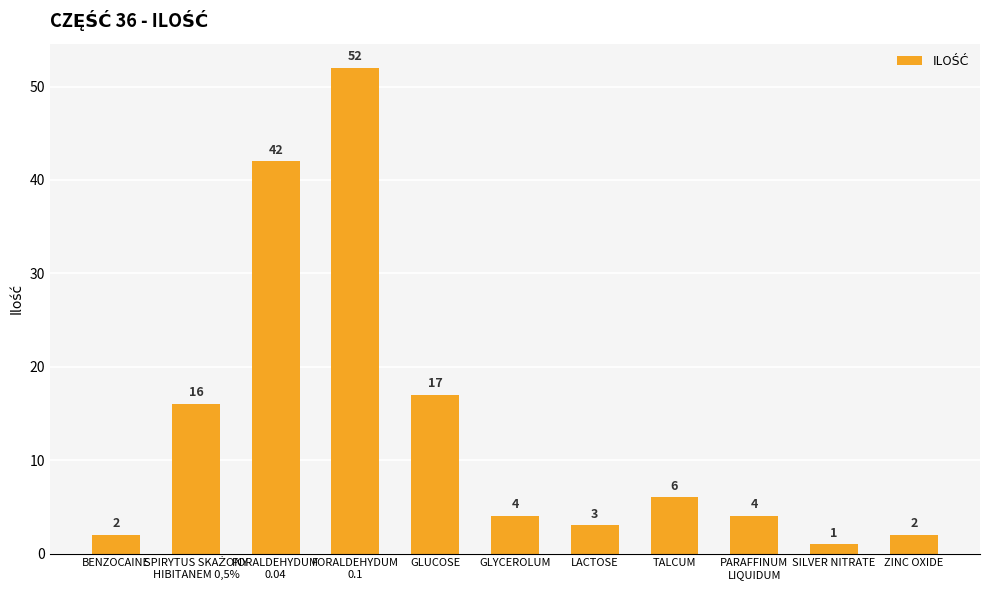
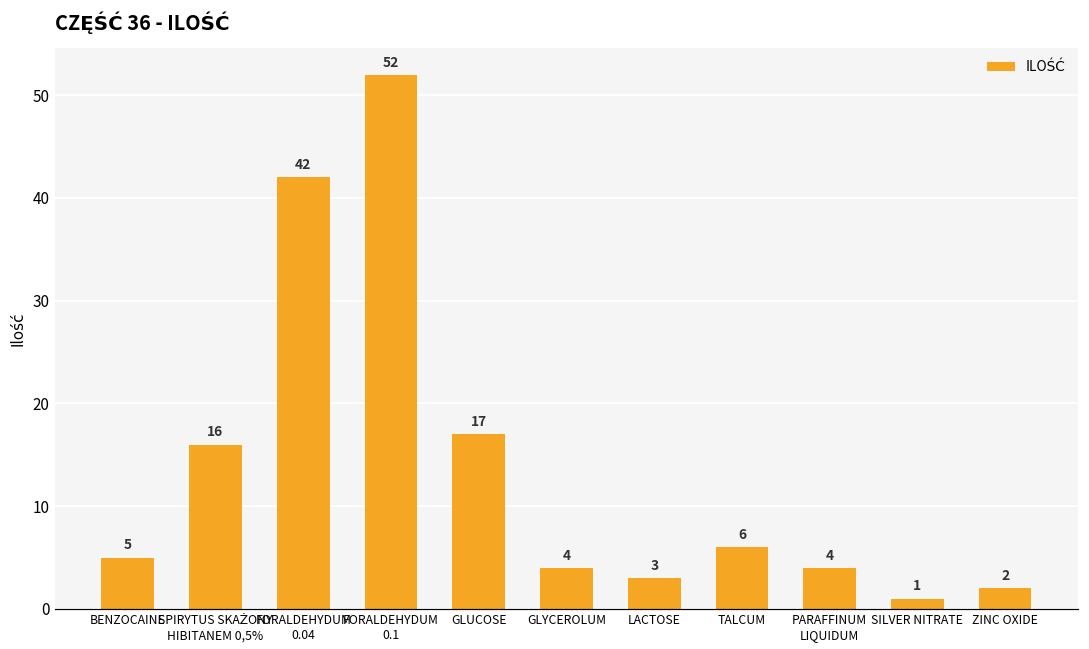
  {
-   "BENZOCAINE": 2,
+   "BENZOCAINE": 5,
    "FORALDEHYDUM 0.1": 52,
    "GLUCOSE": 17,
    "GLYCEROLUM": 4,
    "LACTOSE": 3,
    "TALCUM": 6,
    "PARAFFINUM LIQUIDUM": 4,
    "SILVER NITRATE": 1,
    "ZINC OXIDE": 2
  }
